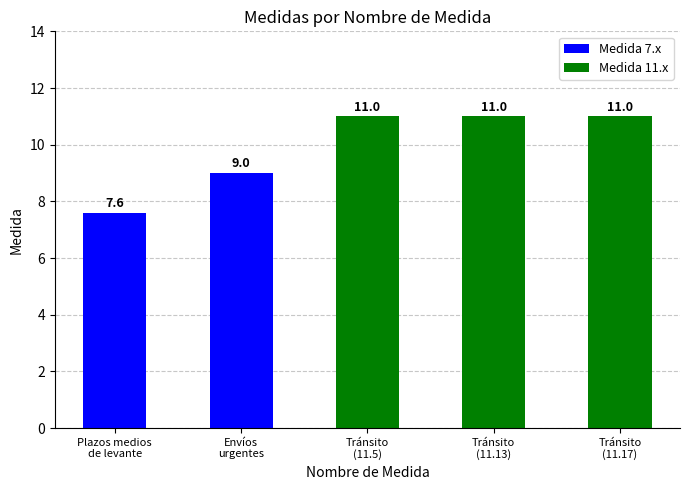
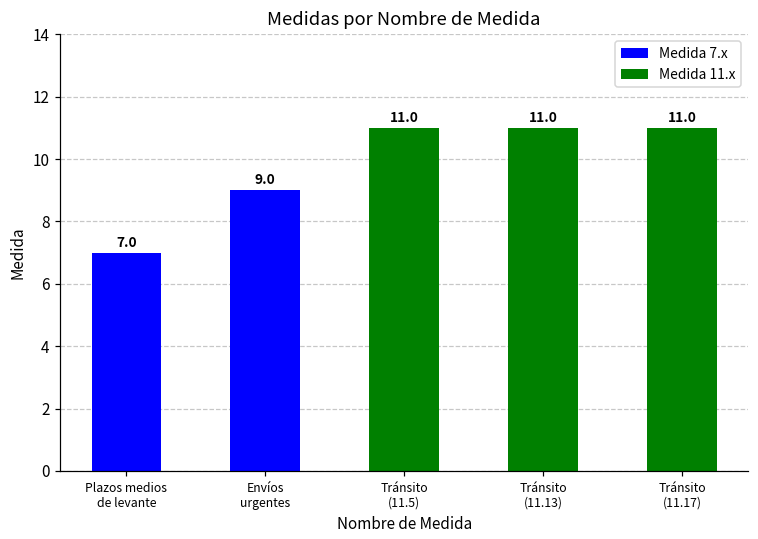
  {
-   "Plazos medios de levante": 7.6,
+   "Plazos medios de levante": 7.0,
    "Envíos urgentes": 9.0,
    "Tránsito (11.5)": 11.0,
    "Tránsito (11.13)": 11.0,
    "Tránsito (11.17)": 11.0
  }
